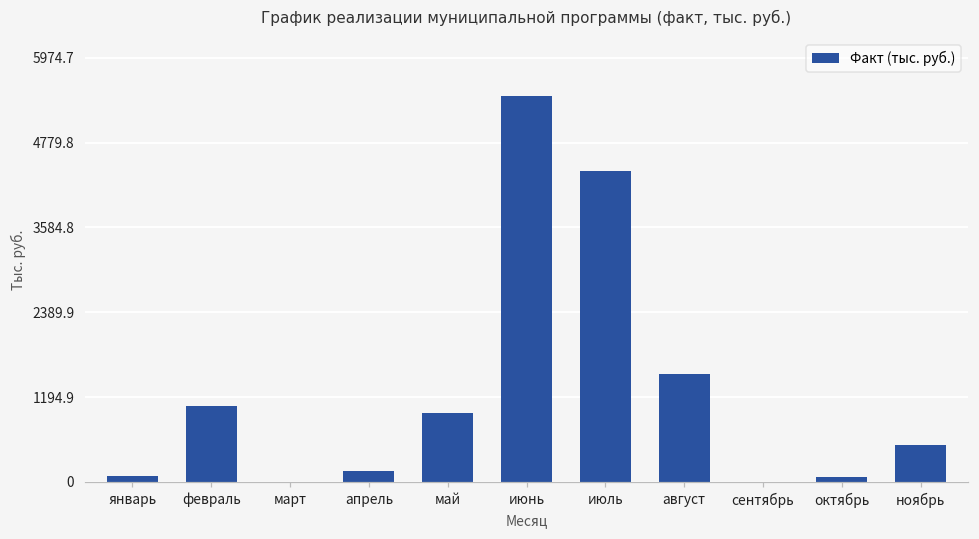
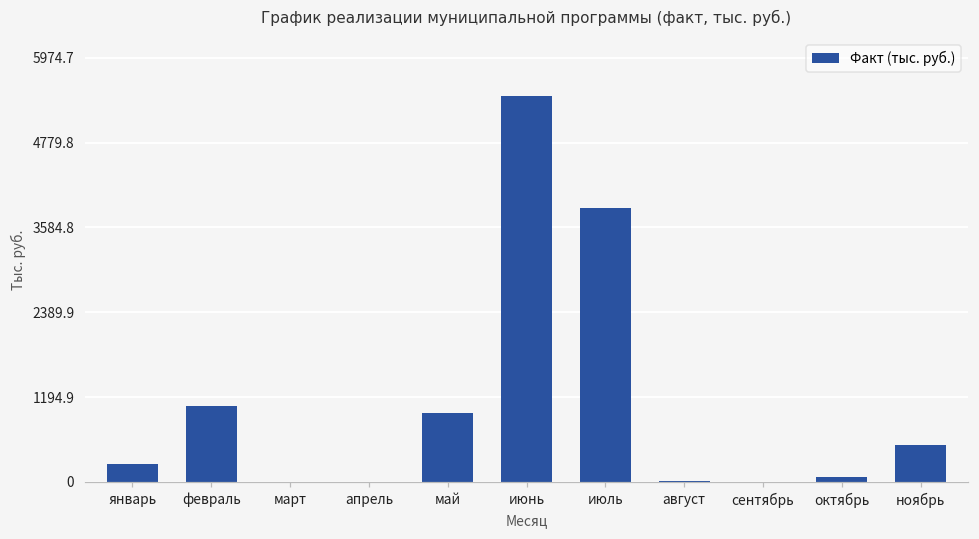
  {
-   "январь": 100,
+   "январь": 300,
    "февраль": 1100,
    "март": 0,
-   "апрель": 100,
+   "апрель": 0,
    "май": 1000,
    "июнь": 5400,
-   "июль": 4400,
-   "август": 1500,
+   "июль": 3900,
+   "август": 0,
    "сентябрь": 0,
    "октябрь": 100,
    "ноябрь": 500
  }
